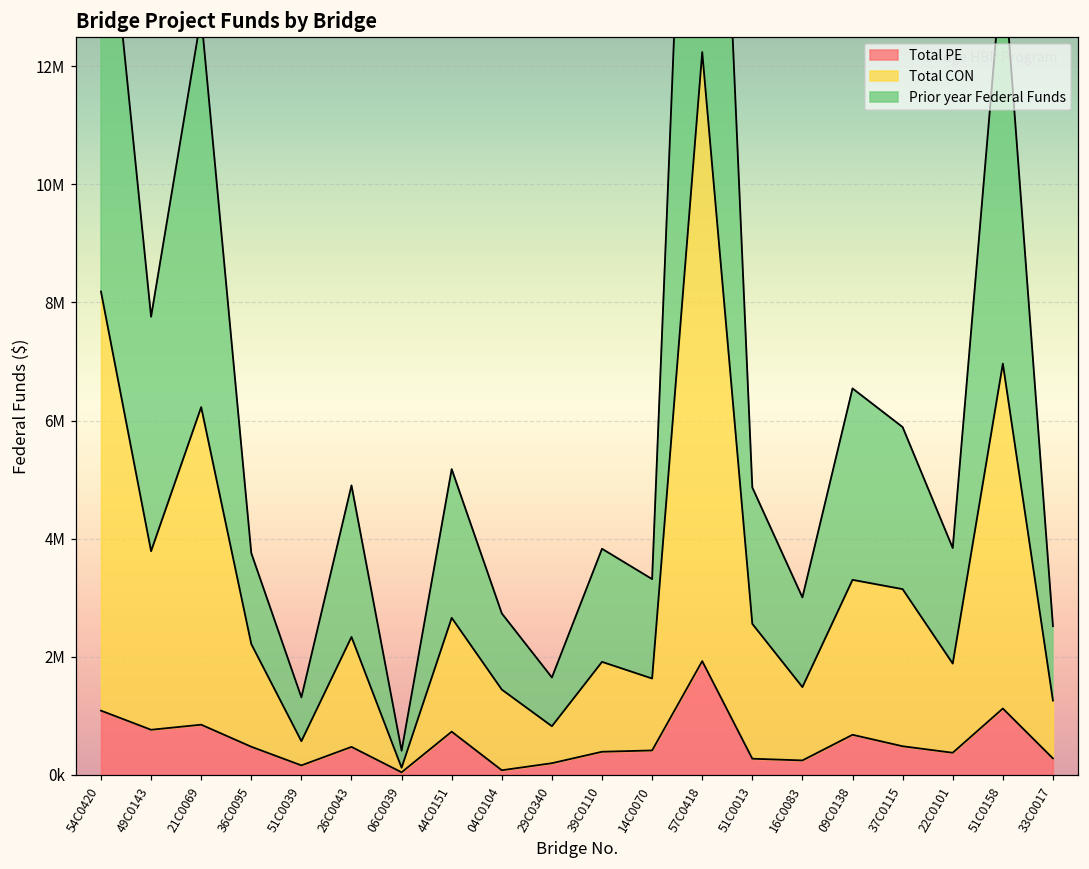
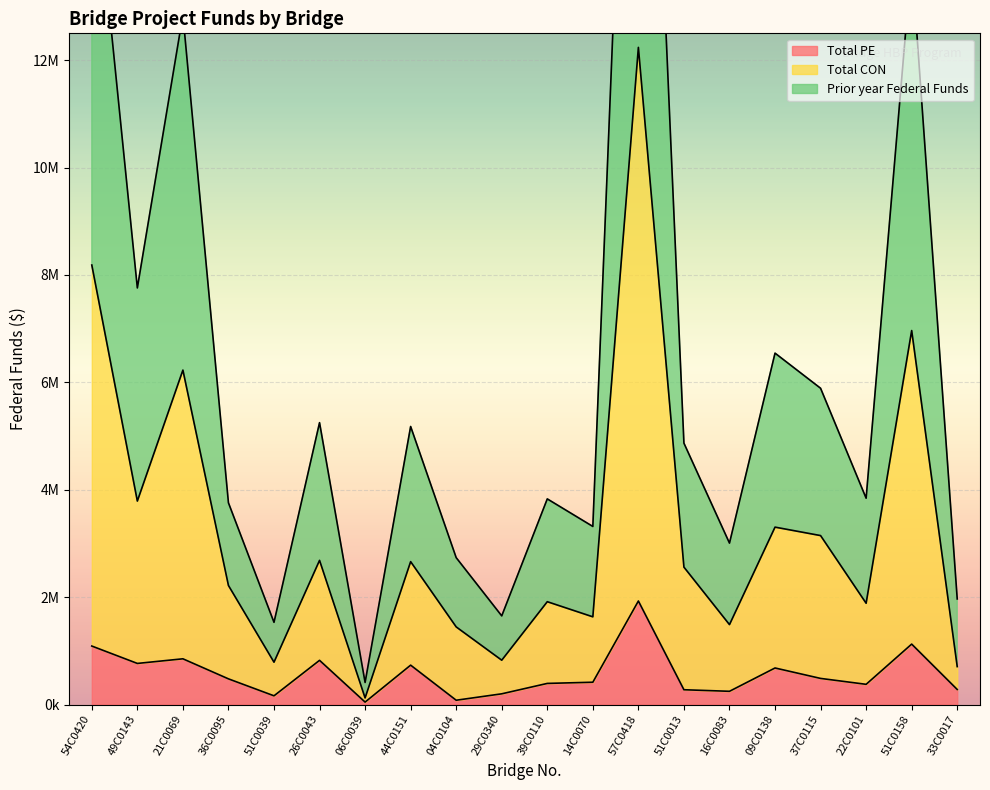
  {
    "Total PE": {
      "54C0420": 1100000,
      "49C0143": 800000,
      "21C0069": 900000,
      "36C0095": 500000,
      "51C0039": 200000,
-     "26C0043": 500000,
+     "26C0043": 800000,
      "06C0039": 0,
      "44C0151": 700000,
      "04C0104": 100000,
      "29C0340": 200000,
      "39C0110": 400000,
      "14C0070": 400000,
      "57C0418": 1900000,
      "51C0013": 300000,
      "16C0083": 200000,
      "09C0138": 700000,
      "37C0115": 500000,
      "22C0101": 400000,
      "51C0158": 1100000,
      "33C0017": 300000
    },
    "Total CON": {
      "54C0420": 7100000,
      "49C0143": 3000000,
      "21C0069": 5400000,
      "36C0095": 1700000,
-     "51C0039": 400000,
+     "51C0039": 600000,
      "26C0043": 1900000,
      "06C0039": 100000,
      "44C0151": 1900000,
      "04C0104": 1400000,
      "29C0340": 600000,
      "39C0110": 1500000,
      "14C0070": 1200000,
      "57C0418": 10300000,
      "51C0013": 2300000,
      "16C0083": 1200000,
      "09C0138": 2600000,
      "37C0115": 2700000,
      "22C0101": 1500000,
      "51C0158": 5800000,
-     "33C0017": 1000000
+     "33C0017": 400000
    },
    "Prior year Federal Funds": {
      "49C0143": 4000000,
      "36C0095": 1500000,
      "51C0039": 700000,
      "26C0043": 2600000,
      "06C0039": 300000,
      "44C0151": 2500000,
      "04C0104": 1300000,
      "29C0340": 800000,
      "39C0110": 1900000,
      "14C0070": 1700000,
      "51C0013": 2300000,
      "16C0083": 1500000,
      "09C0138": 3200000,
      "37C0115": 2700000,
      "22C0101": 2000000,
      "33C0017": 1300000
    }
  }
